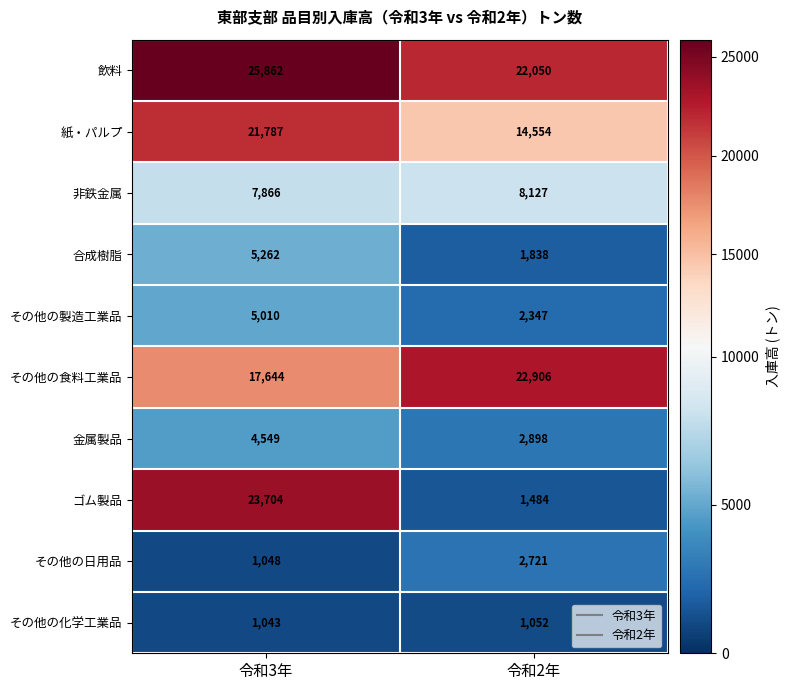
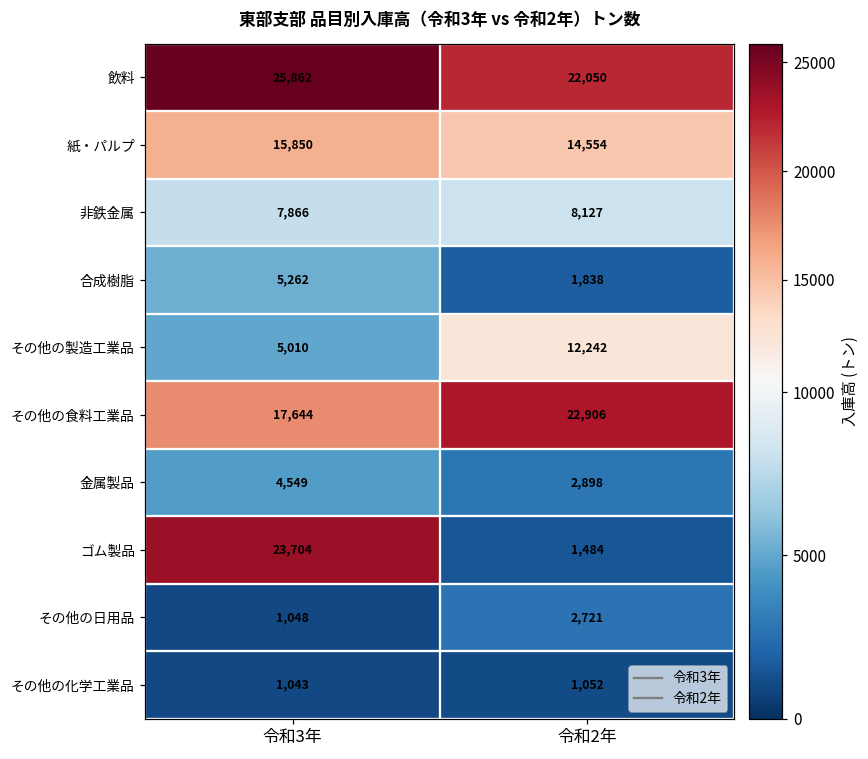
  {
    "飲料": {
      "令和3年": "25,862",
      "令和2年": "22,050"
    },
    "紙・パルプ": {
-     "令和3年": "21,787",
+     "令和3年": "15,850",
      "令和2年": "14,554"
    },
    "非鉄金属": {
      "令和3年": "7,866",
      "令和2年": "8,127"
    },
    "合成樹脂": {
      "令和3年": "5,262",
      "令和2年": "1,838"
    },
    "その他の製造工業品": {
      "令和3年": "5,010",
-     "令和2年": "2,347"
+     "令和2年": "12,242"
    },
    "その他の食料工業品": {
      "令和3年": "17,644",
      "令和2年": "22,906"
    },
    "金属製品": {
      "令和3年": "4,549",
      "令和2年": "2,898"
    },
    "ゴム製品": {
      "令和3年": "23,704",
      "令和2年": "1,484"
    },
    "その他の日用品": {
      "令和3年": "1,048",
      "令和2年": "2,721"
    },
    "その他の化学工業品": {
      "令和3年": "1,043",
      "令和2年": "1,052"
    }
  }
